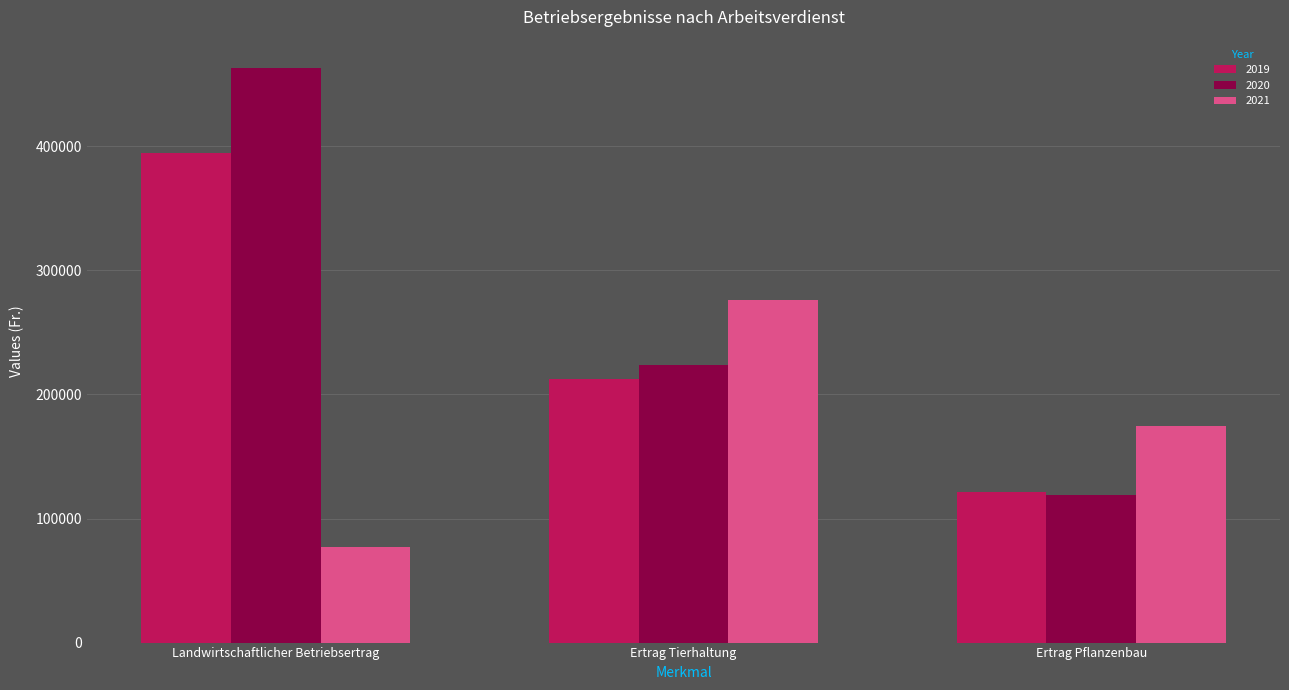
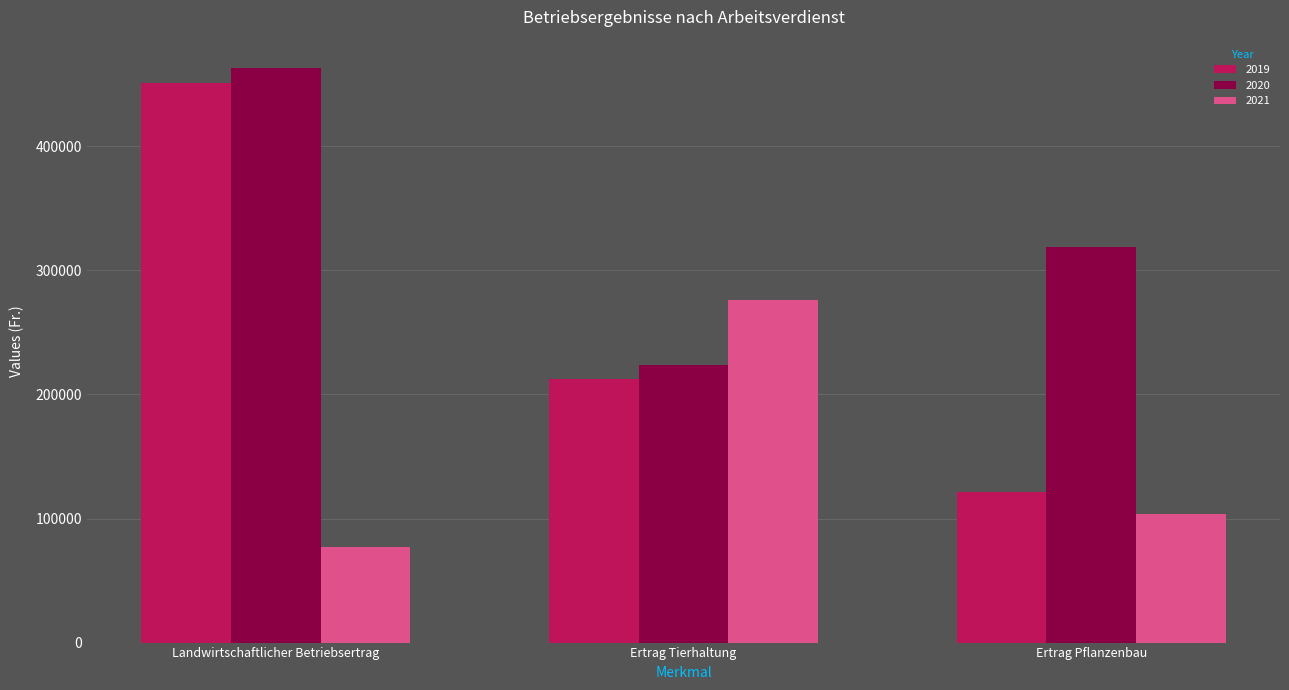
  {
    "2019": {
-     "Landwirtschaftlicher Betriebsertrag": 394000,
+     "Landwirtschaftlicher Betriebsertrag": 451000,
      "Ertrag Tierhaltung": 212000,
      "Ertrag Pflanzenbau": 121000
    },
    "2020": {
      "Landwirtschaftlicher Betriebsertrag": 463000,
      "Ertrag Tierhaltung": 224000,
-     "Ertrag Pflanzenbau": 119000
+     "Ertrag Pflanzenbau": 319000
    },
    "2021": {
      "Landwirtschaftlicher Betriebsertrag": 77000,
      "Ertrag Tierhaltung": 276000,
-     "Ertrag Pflanzenbau": 175000
+     "Ertrag Pflanzenbau": 104000
    }
  }
